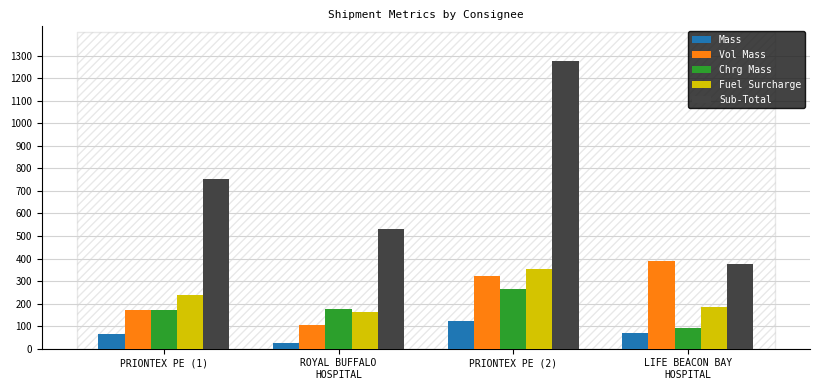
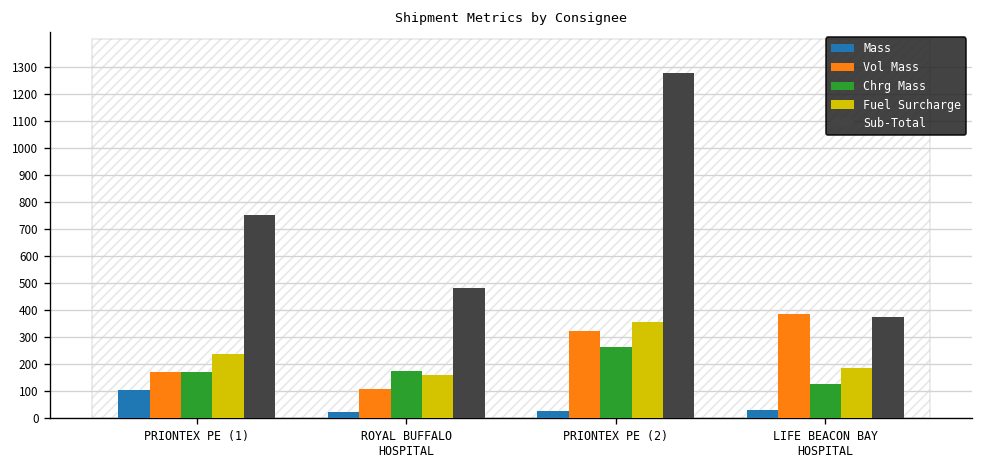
  {
    "Mass": {
-     "PRIONTEX PE (1)": 60,
+     "PRIONTEX PE (1)": 110,
      "ROYAL BUFFALO HOSPITAL": 30,
-     "PRIONTEX PE (2)": 130,
-     "LIFE BEACON BAY HOSPITAL": 70
+     "PRIONTEX PE (2)": 30,
+     "LIFE BEACON BAY HOSPITAL": 30
    },
    "Vol Mass": {
      "PRIONTEX PE (1)": 170,
      "ROYAL BUFFALO HOSPITAL": 110,
      "PRIONTEX PE (2)": 320,
      "LIFE BEACON BAY HOSPITAL": 390
    },
    "Chrg Mass": {
      "PRIONTEX PE (1)": 170,
      "ROYAL BUFFALO HOSPITAL": 180,
      "PRIONTEX PE (2)": 260,
-     "LIFE BEACON BAY HOSPITAL": 90
+     "LIFE BEACON BAY HOSPITAL": 130
    },
    "Fuel Surcharge": {
      "PRIONTEX PE (1)": 240,
      "ROYAL BUFFALO HOSPITAL": 160,
      "PRIONTEX PE (2)": 360,
      "LIFE BEACON BAY HOSPITAL": 190
    },
    "Sub-Total": {
      "PRIONTEX PE (1)": 750,
-     "ROYAL BUFFALO HOSPITAL": 530,
+     "ROYAL BUFFALO HOSPITAL": 480,
      "PRIONTEX PE (2)": 1280,
      "LIFE BEACON BAY HOSPITAL": 380
    }
  }
